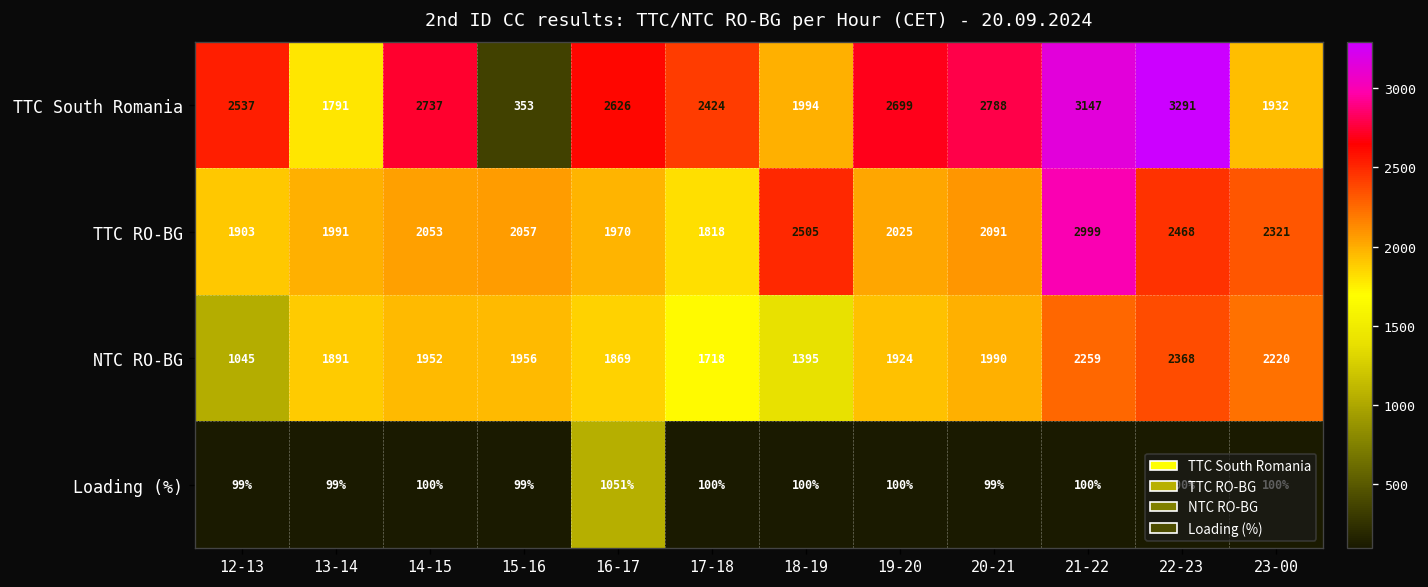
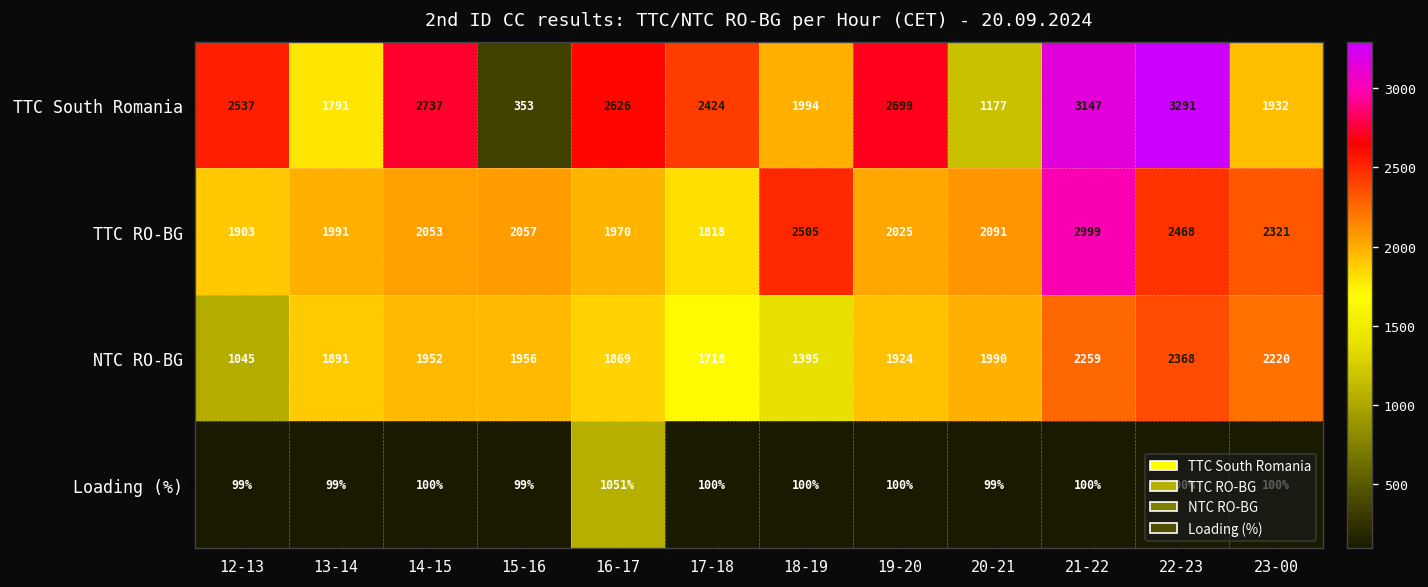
  {
    "TTC South Romania": {
      "12-13": "2537",
      "13-14": "1791",
      "14-15": "2737",
      "15-16": "353",
      "16-17": "2626",
      "17-18": "2424",
      "18-19": "1994",
      "19-20": "2699",
-     "20-21": "2788",
+     "20-21": "1177",
      "21-22": "3147",
      "22-23": "3291",
      "23-00": "1932"
    },
    "TTC RO-BG": {
      "12-13": "1903",
      "13-14": "1991",
      "14-15": "2053",
      "15-16": "2057",
      "16-17": "1970",
      "17-18": "1818",
      "18-19": "2505",
      "19-20": "2025",
      "20-21": "2091",
      "21-22": "2999",
      "22-23": "2468",
      "23-00": "2321"
    },
    "NTC RO-BG": {
      "12-13": "1045",
      "13-14": "1891",
      "14-15": "1952",
      "15-16": "1956",
      "16-17": "1869",
      "17-18": "1718",
      "18-19": "1395",
      "19-20": "1924",
      "20-21": "1990",
      "21-22": "2259",
      "22-23": "2368",
      "23-00": "2220"
    },
    "Loading (%)": {
      "12-13": "99%",
      "13-14": "99%",
      "14-15": "100%",
      "15-16": "99%",
      "16-17": "1051%",
      "17-18": "100%",
      "18-19": "100%",
      "19-20": "100%",
      "20-21": "99%",
      "21-22": "100%"
    }
  }
